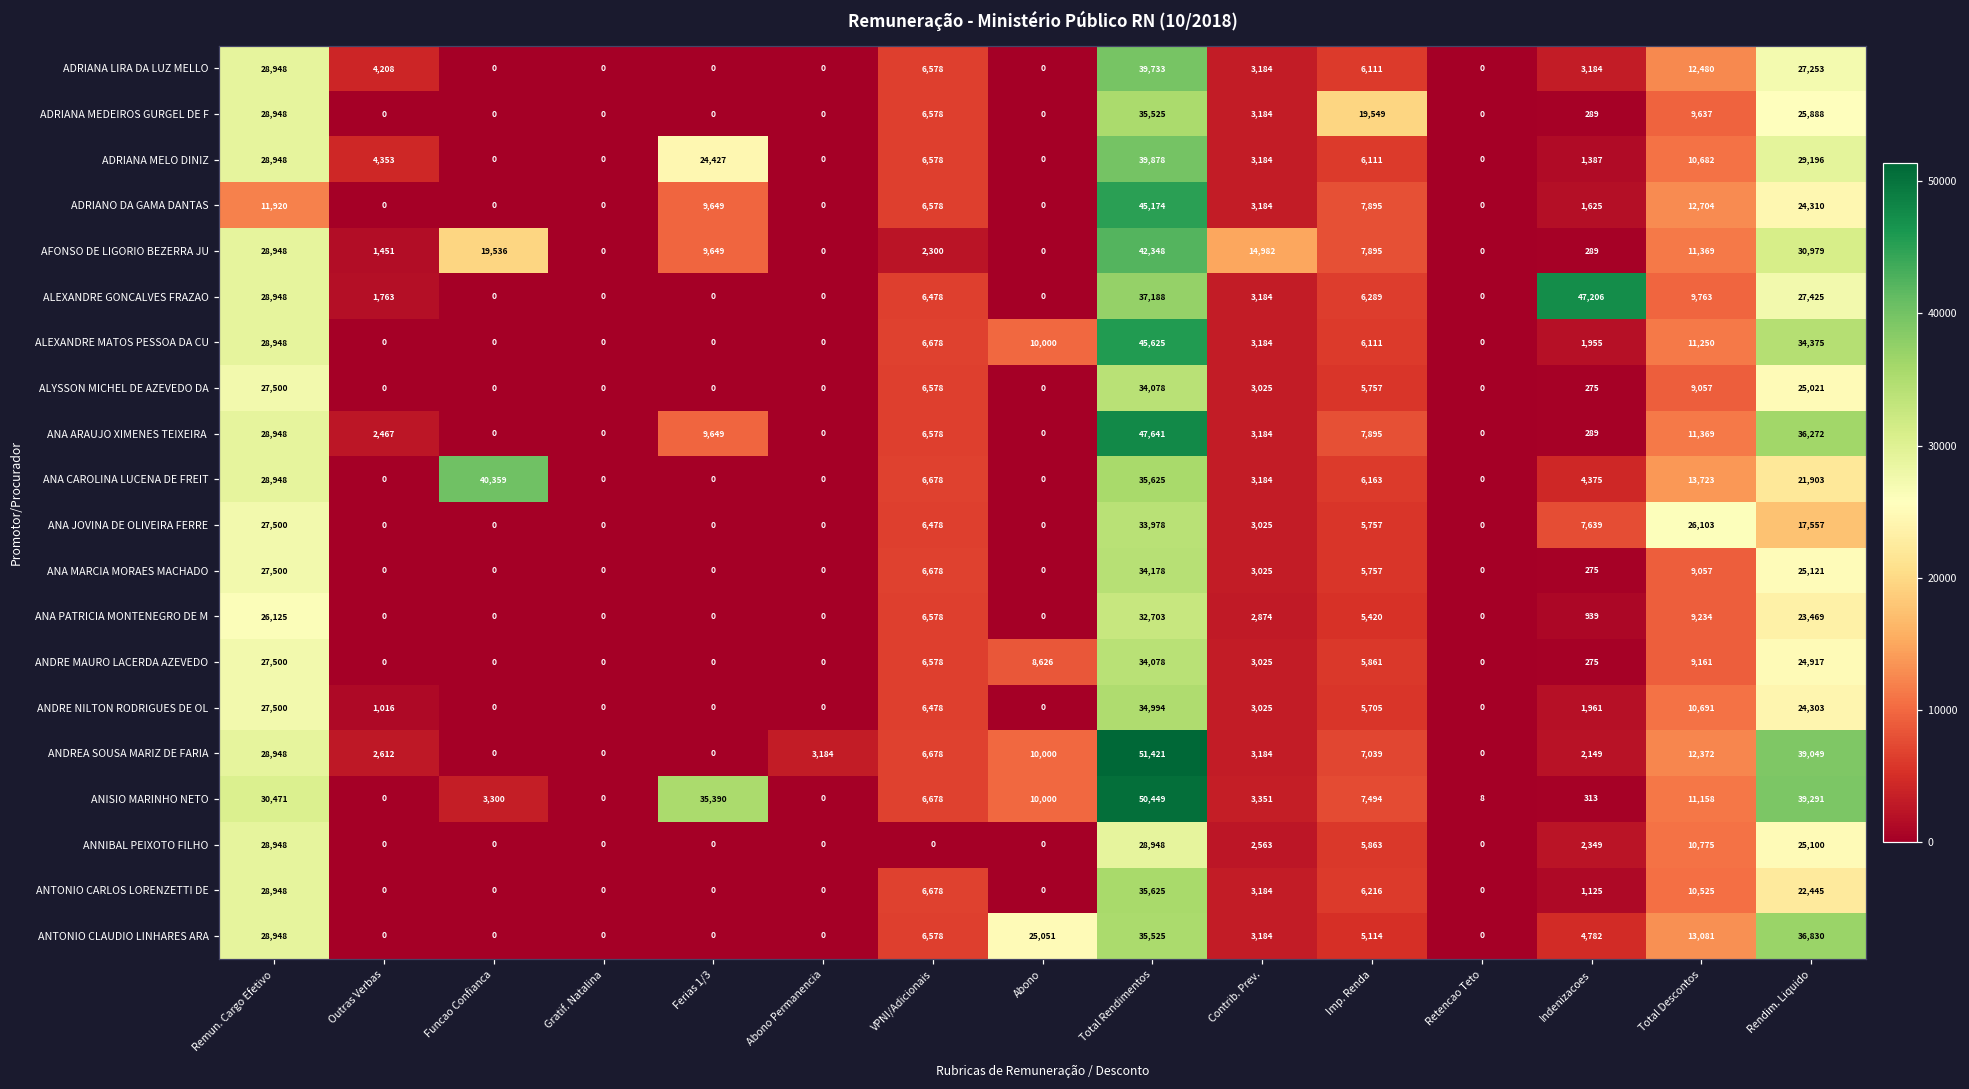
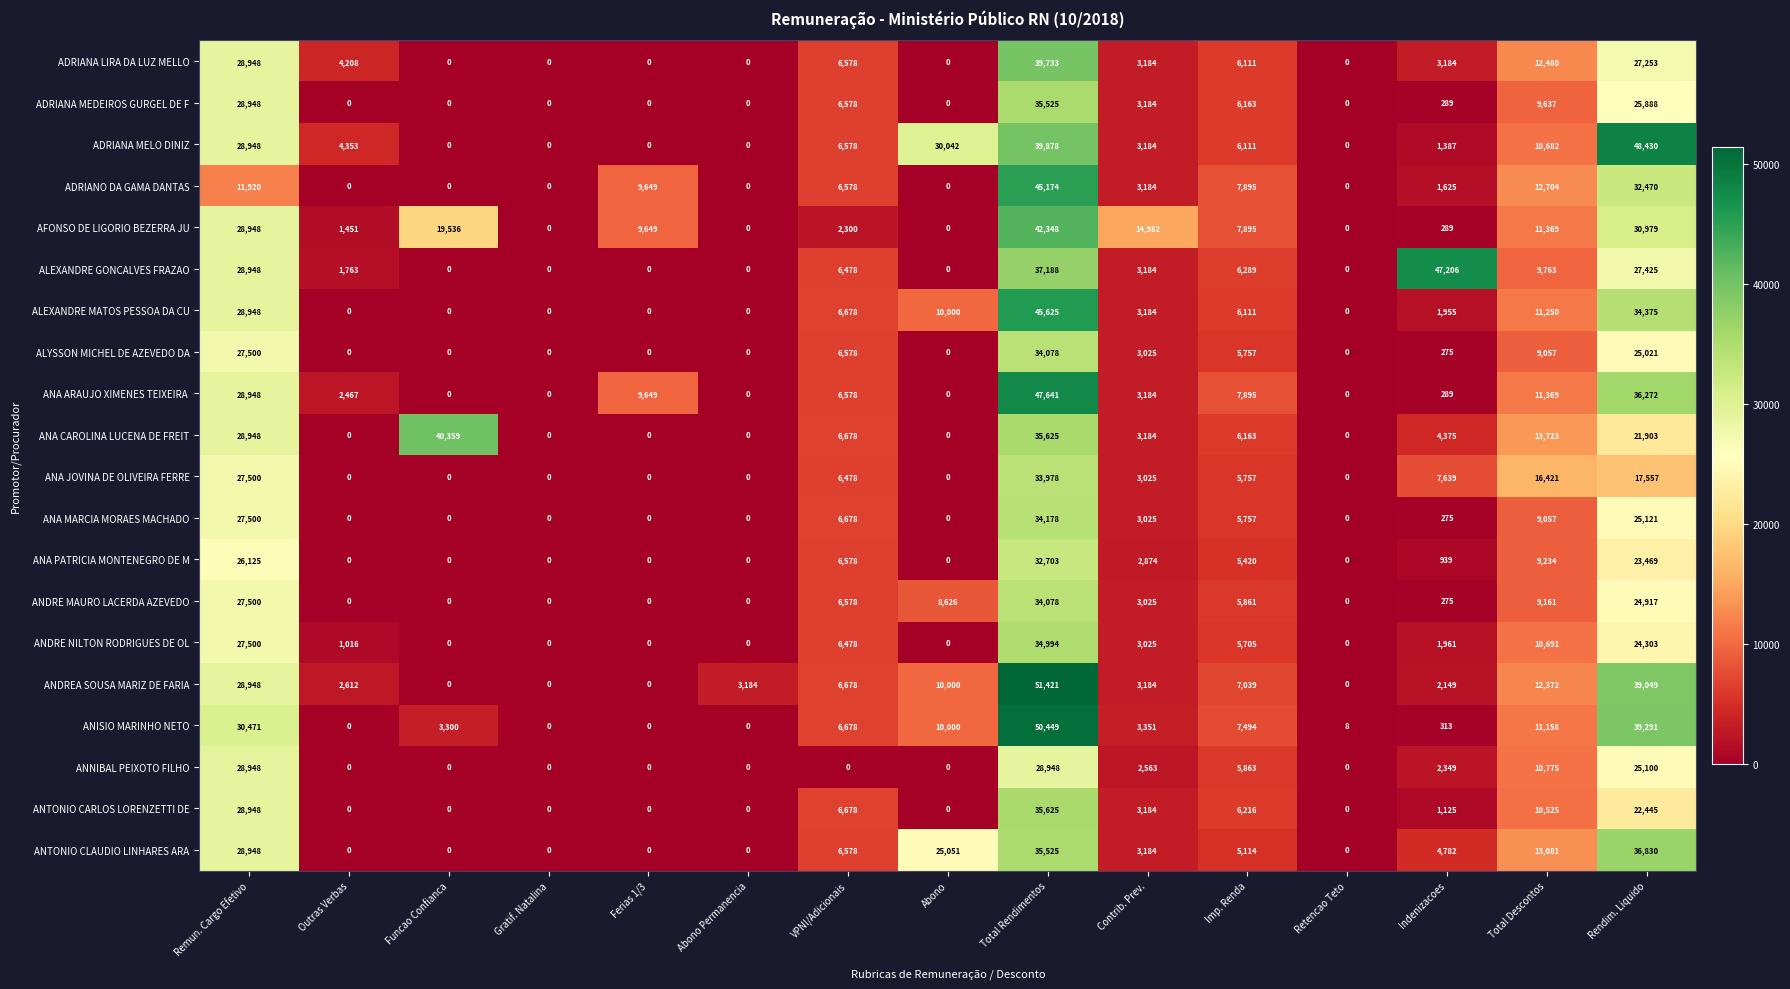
  {
    "ADRIANA MEDEIROS GURGEL DE F": {
      "Remun. Cargo Efetivo": "28,948",
      "Outras Verbas": "0",
      "Funcao Confianca": "0",
      "Gratif. Natalina": "0",
      "Ferias 1/3": "0",
      "Abono Permanencia": "0",
      "VPNI/Adicionais": "6,578",
      "Abono": "0",
      "Total Rendimentos": "35,525",
      "Contrib. Prev.": "3,184",
-     "Imp. Renda": "19,549",
+     "Imp. Renda": "6,163",
      "Retencao Teto": "0",
      "Indenizacoes": "289",
      "Total Descontos": "9,637",
      "Rendim. Liquido": "25,888"
    },
    "ADRIANA MELO DINIZ": {
      "Remun. Cargo Efetivo": "28,948",
      "Outras Verbas": "4,353",
      "Funcao Confianca": "0",
      "Gratif. Natalina": "0",
-     "Ferias 1/3": "24,427",
+     "Ferias 1/3": "0",
      "Abono Permanencia": "0",
      "VPNI/Adicionais": "6,578",
-     "Abono": "0",
+     "Abono": "30,042",
      "Total Rendimentos": "39,878",
      "Contrib. Prev.": "3,184",
      "Imp. Renda": "6,111",
      "Retencao Teto": "0",
      "Indenizacoes": "1,387",
      "Total Descontos": "10,682",
-     "Rendim. Liquido": "29,196"
+     "Rendim. Liquido": "48,430"
    },
    "ADRIANO DA GAMA DANTAS": {
      "Remun. Cargo Efetivo": "11,920",
      "Outras Verbas": "0",
      "Funcao Confianca": "0",
      "Gratif. Natalina": "0",
      "Ferias 1/3": "9,649",
      "Abono Permanencia": "0",
      "VPNI/Adicionais": "6,578",
      "Abono": "0",
      "Total Rendimentos": "45,174",
      "Contrib. Prev.": "3,184",
      "Imp. Renda": "7,895",
      "Retencao Teto": "0",
      "Indenizacoes": "1,625",
      "Total Descontos": "12,704",
-     "Rendim. Liquido": "24,310"
+     "Rendim. Liquido": "32,470"
    },
    "ANA JOVINA DE OLIVEIRA FERRE": {
      "Remun. Cargo Efetivo": "27,500",
      "Outras Verbas": "0",
      "Funcao Confianca": "0",
      "Gratif. Natalina": "0",
      "Ferias 1/3": "0",
      "Abono Permanencia": "0",
      "VPNI/Adicionais": "6,478",
      "Abono": "0",
      "Total Rendimentos": "33,978",
      "Contrib. Prev.": "3,025",
      "Imp. Renda": "5,757",
      "Retencao Teto": "0",
      "Indenizacoes": "7,639",
-     "Total Descontos": "26,103",
+     "Total Descontos": "16,421",
      "Rendim. Liquido": "17,557"
    },
    "ANISIO MARINHO NETO": {
      "Remun. Cargo Efetivo": "30,471",
      "Outras Verbas": "0",
      "Funcao Confianca": "3,300",
      "Gratif. Natalina": "0",
-     "Ferias 1/3": "35,390",
+     "Ferias 1/3": "0",
      "Abono Permanencia": "0",
      "VPNI/Adicionais": "6,678",
      "Abono": "10,000",
      "Total Rendimentos": "50,449",
      "Contrib. Prev.": "3,351",
      "Imp. Renda": "7,494",
      "Retencao Teto": "8",
      "Indenizacoes": "313",
      "Total Descontos": "11,158",
      "Rendim. Liquido": "39,291"
    }
  }
